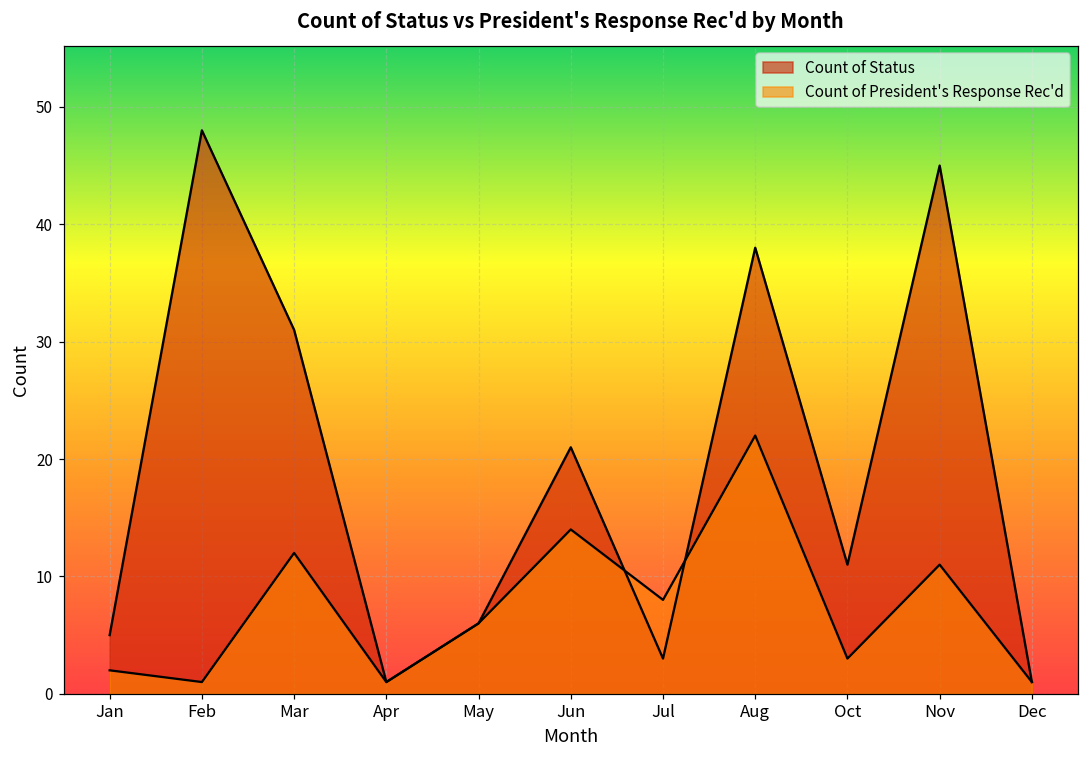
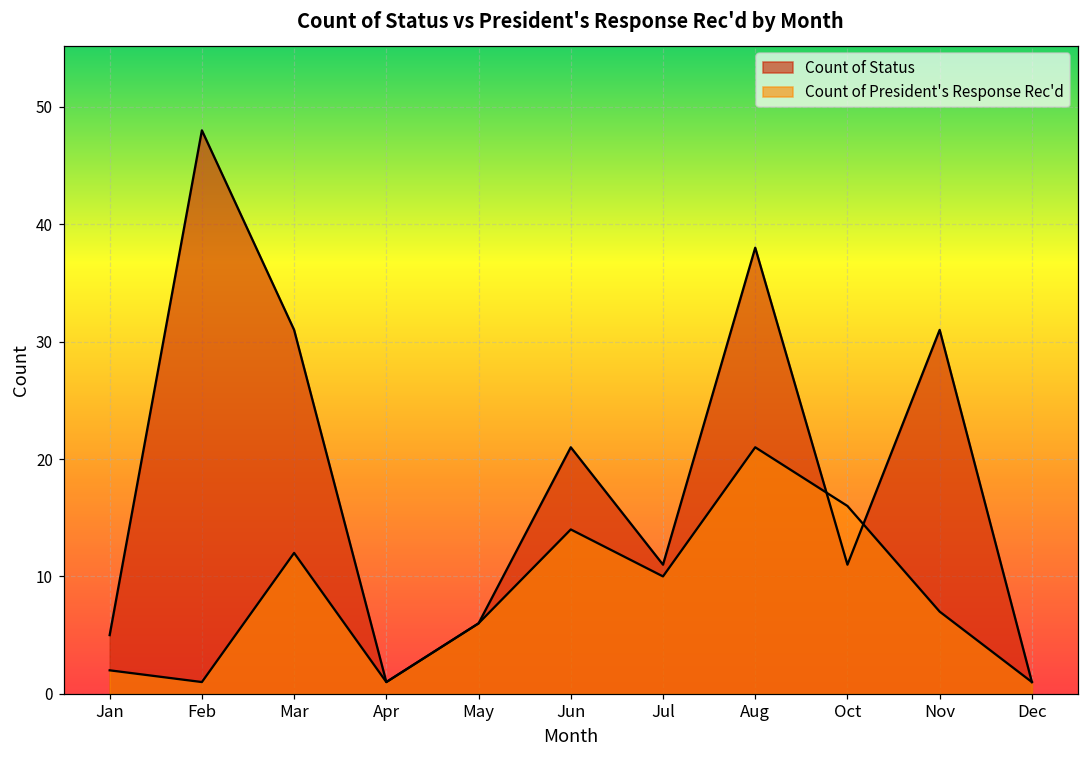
  {
    "Count of Status": {
      "Jan": 5,
      "Feb": 48,
      "Mar": 31,
      "Jun": 21,
-     "Jul": 3,
+     "Jul": 11,
      "Aug": 38,
      "Oct": 11,
-     "Nov": 45
+     "Nov": 31
    },
    "Count of President's Response Rec'd": {
      "Jan": 2,
      "Feb": 1,
      "Mar": 12,
      "Jun": 14,
-     "Jul": 8,
-     "Aug": 22,
-     "Oct": 3,
-     "Nov": 11
+     "Jul": 10,
+     "Aug": 21,
+     "Oct": 16,
+     "Nov": 7
    }
  }
